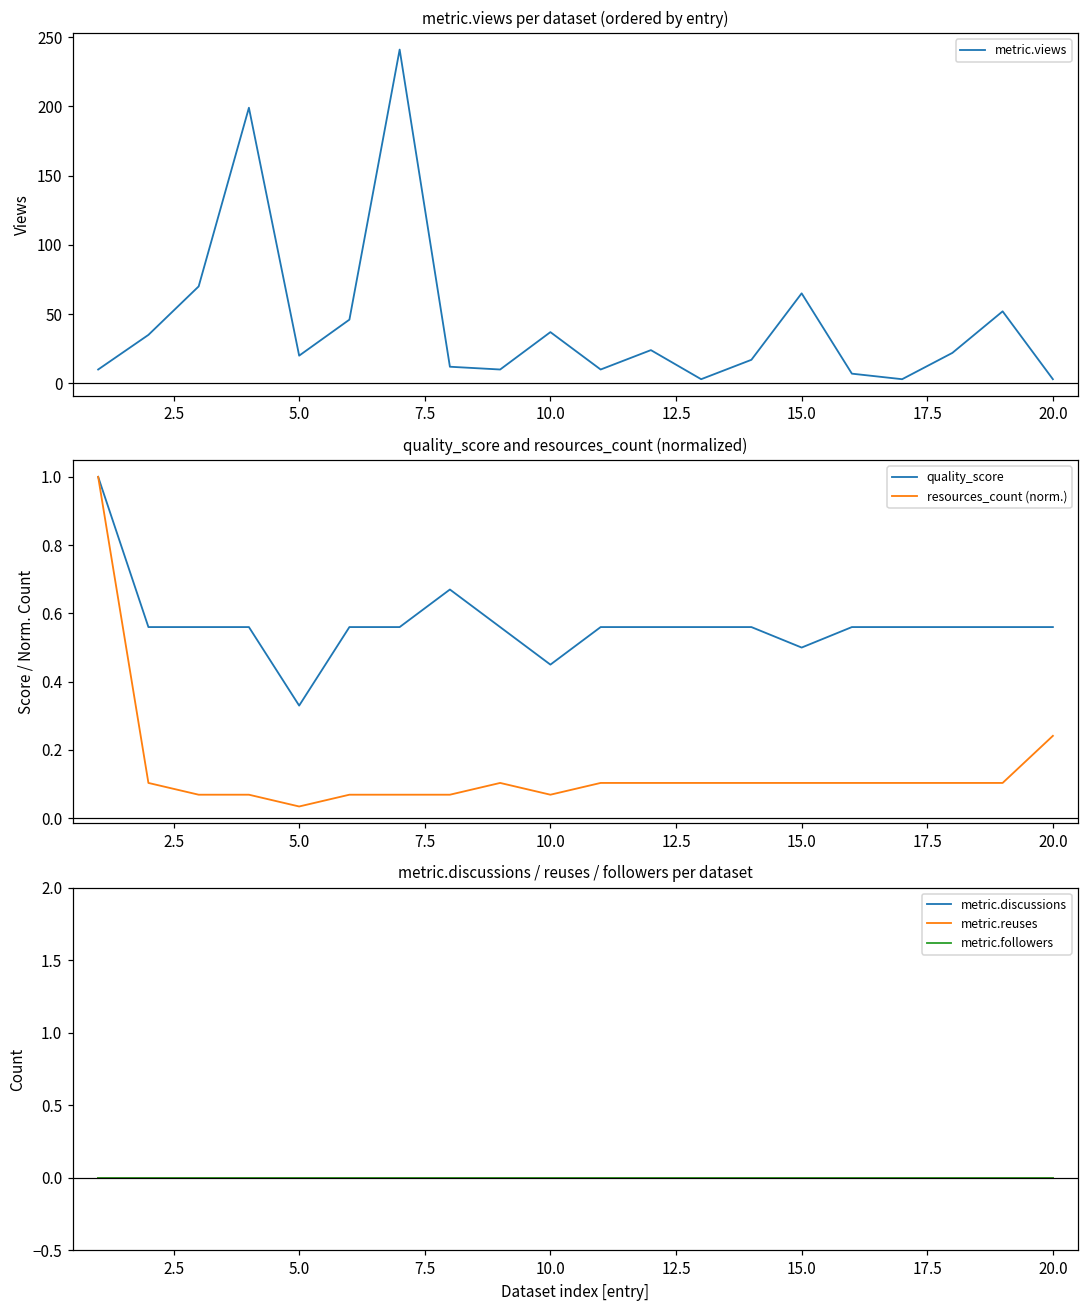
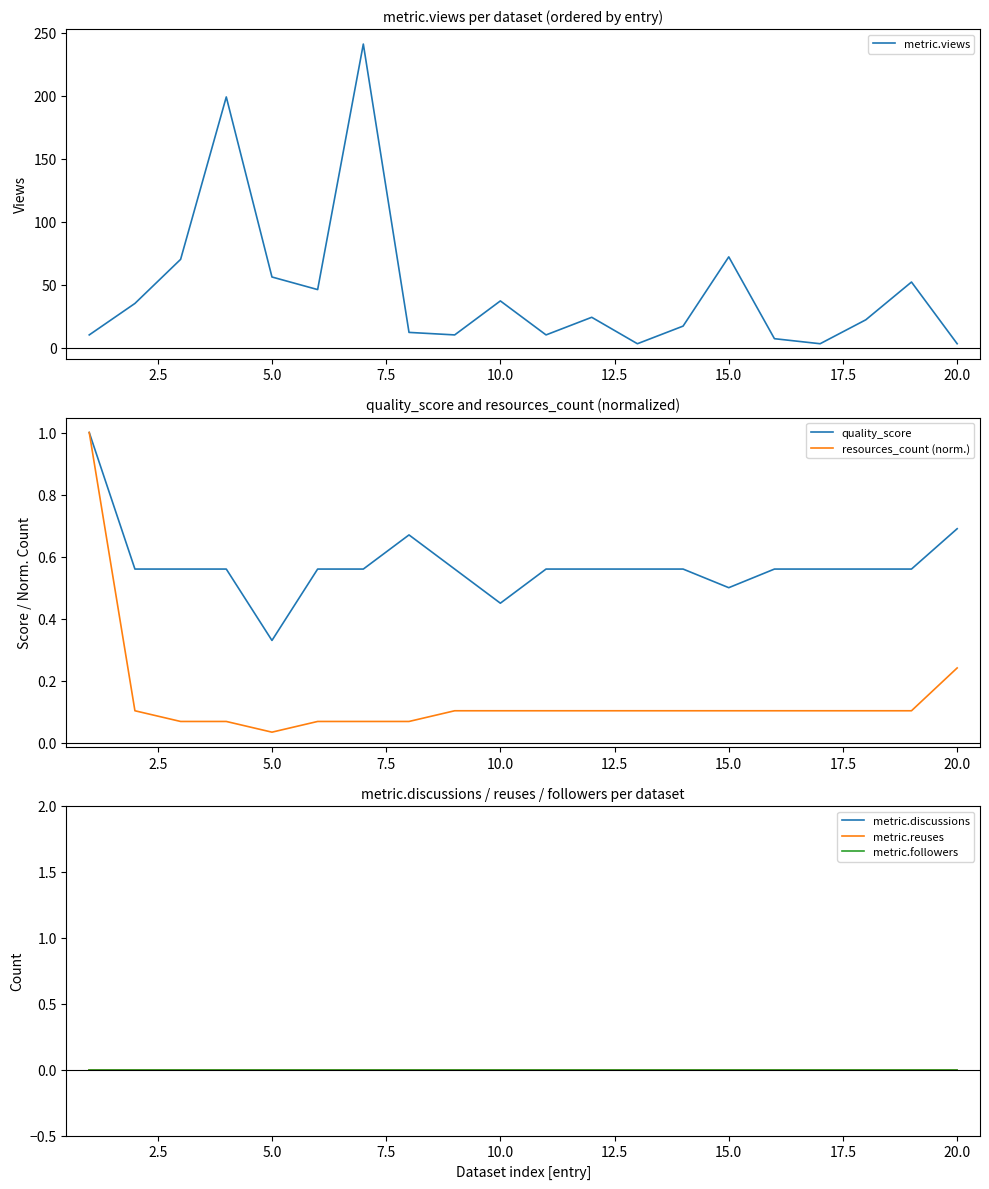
  {
    "metric.views per dataset (ordered by entry)": {
-     "5.0": 20,
+     "5.0": 56,
      "10.0": 37,
-     "15.0": 65,
+     "15.0": 72,
      "20.0": 3
    },
    "quality_score and resources_count (normalized)": {
      "quality_score": {
        "5.0": 0.33,
        "10.0": 0.45,
        "15.0": 0.50,
-       "20.0": 0.56
+       "20.0": 0.69
      },
      "resources_count (norm.)": {
        "5.0": 0.03,
-       "10.0": 0.07,
+       "10.0": 0.10,
        "15.0": 0.10,
        "20.0": 0.24
      }
    },
    "metric.discussions / reuses / followers per dataset": {
      "5.0": 0.00,
      "10.0": 0.00,
      "15.0": 0.00,
      "20.0": 0.00
    }
  }
